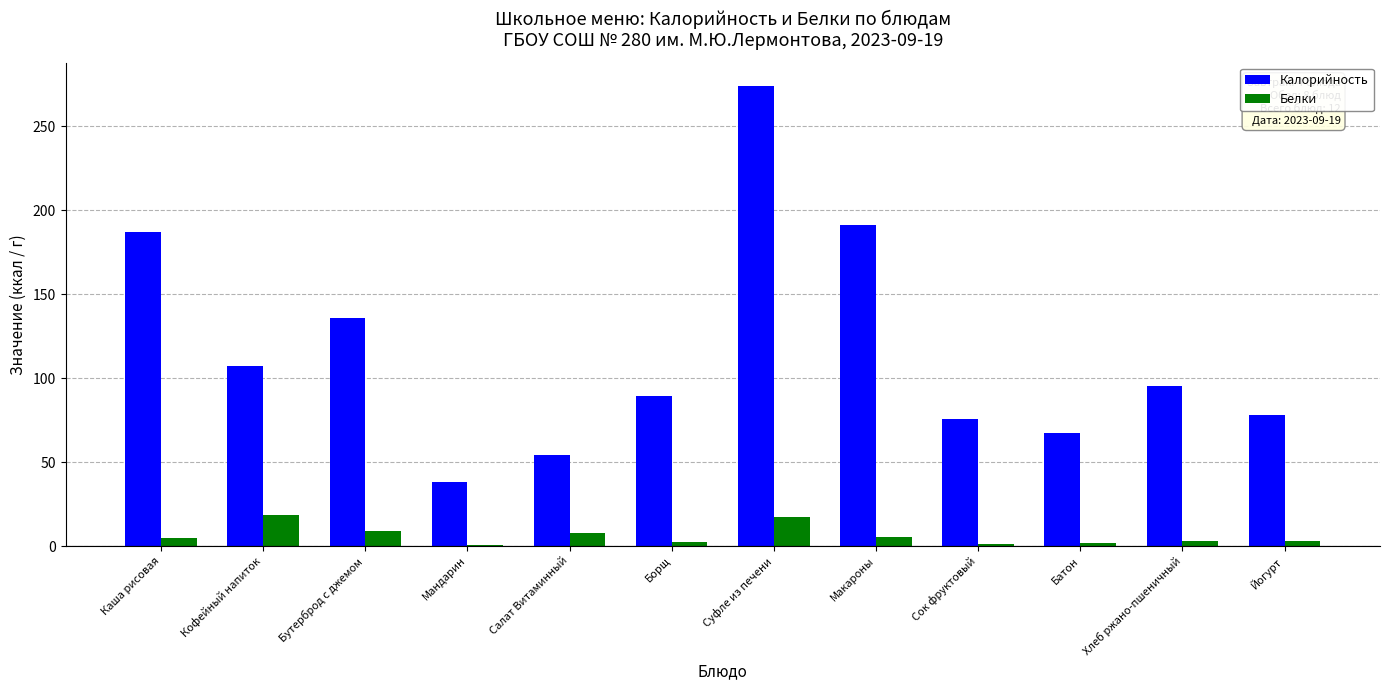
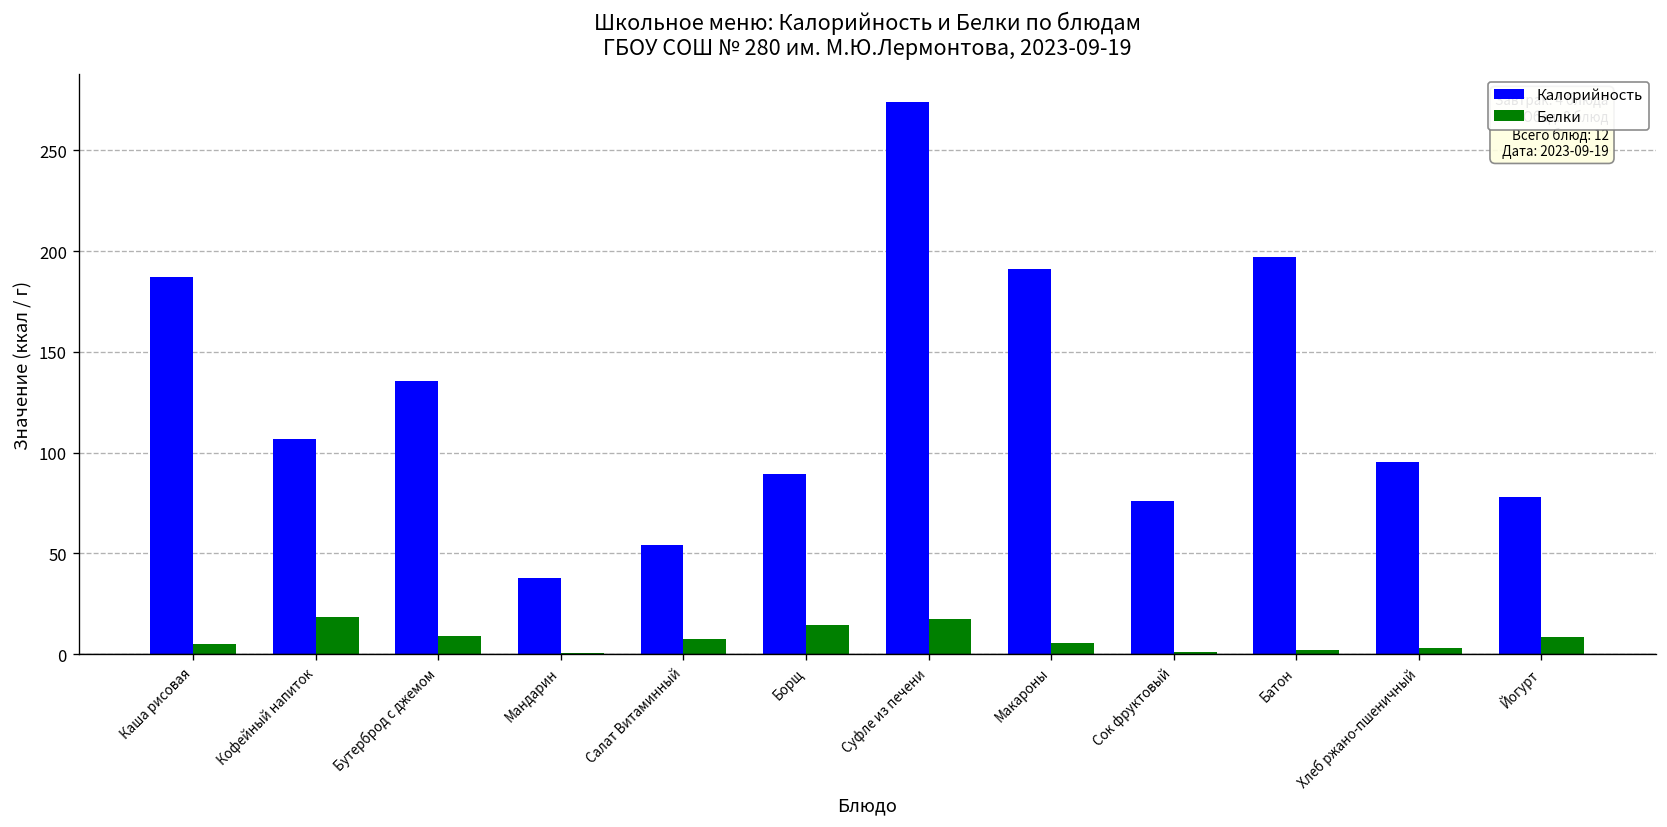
  {
    "Калорийность": {
      "Каша рисовая": 187,
      "Кофейный напиток": 107,
      "Бутерброд с джемом": 136,
      "Мандарин": 38,
      "Салат Витаминный": 54,
      "Борщ": 90,
      "Суфле из печени": 274,
      "Макароны": 191,
      "Сок фруктовый": 76,
-     "Батон": 67,
+     "Батон": 197,
      "Хлеб ржано-пшеничный": 95,
      "Йогурт": 78
    },
    "Белки": {
      "Каша рисовая": 5,
      "Кофейный напиток": 18,
      "Бутерброд с джемом": 9,
      "Салат Витаминный": 8,
-     "Борщ": 3,
+     "Борщ": 15,
      "Суфле из печени": 17,
      "Макароны": 6,
      "Батон": 2,
      "Хлеб ржано-пшеничный": 3,
-     "Йогурт": 3
+     "Йогурт": 9
    }
  }
